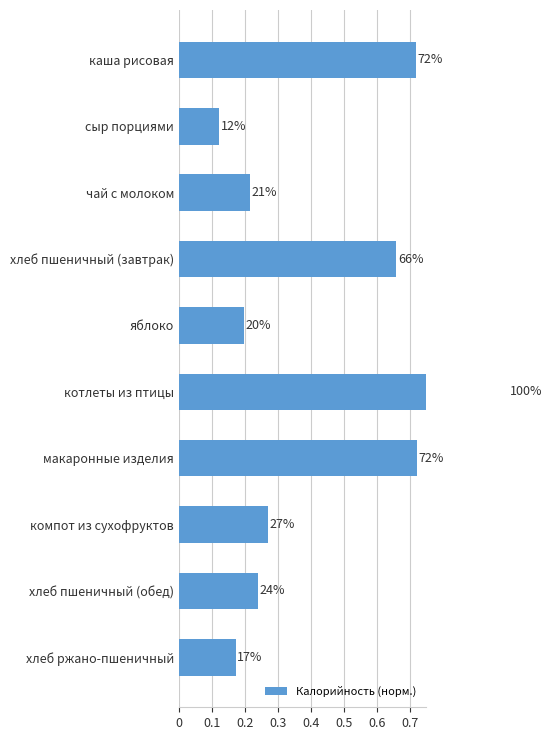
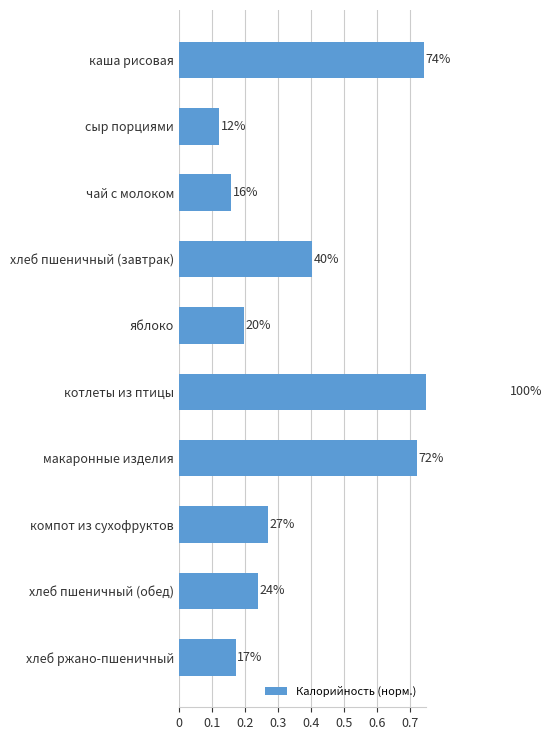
  {
-   "каша рисовая": "72%",
+   "каша рисовая": "74%",
    "сыр порциями": "12%",
-   "чай с молоком": "21%",
-   "хлеб пшеничный (завтрак)": "66%",
+   "чай с молоком": "16%",
+   "хлеб пшеничный (завтрак)": "40%",
    "яблоко": "20%",
    "макаронные изделия": "72%",
    "компот из сухофруктов": "27%",
    "хлеб пшеничный (обед)": "24%",
    "хлеб ржано-пшеничный": "17%"
  }
